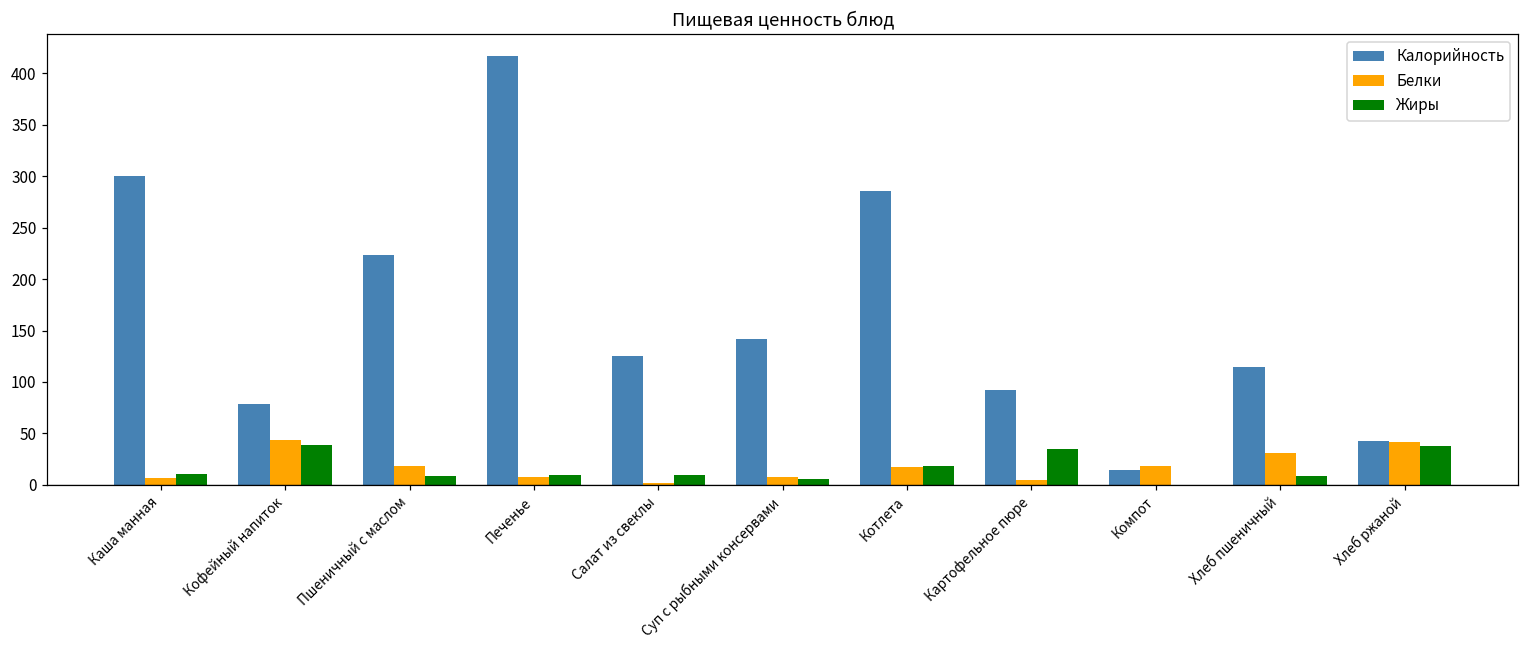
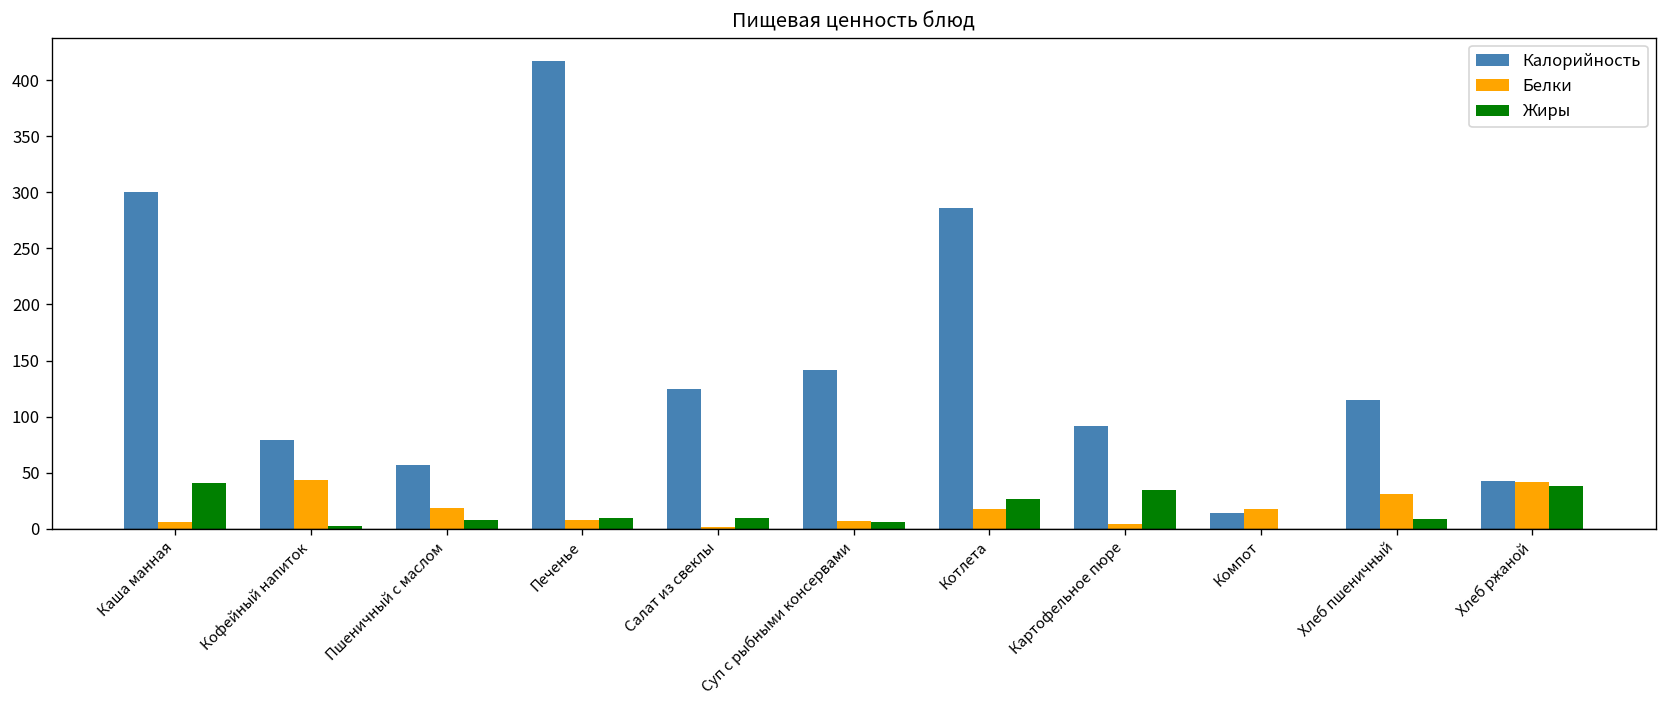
  {
    "Калорийность": {
      "Каша манная": 300,
      "Кофейный напиток": 80,
-     "Пшеничный с маслом": 220,
+     "Пшеничный с маслом": 60,
      "Печенье": 420,
      "Салат из свеклы": 130,
      "Суп с рыбными консервами": 140,
      "Котлета": 290,
      "Картофельное пюре": 90,
      "Компот": 10,
      "Хлеб пшеничный": 120,
      "Хлеб ржаной": 40
    },
    "Белки": {
      "Каша манная": 10,
      "Кофейный напиток": 40,
      "Пшеничный с маслом": 20,
      "Печенье": 10,
      "Суп с рыбными консервами": 10,
      "Котлета": 20,
      "Картофельное пюре": 0,
      "Компот": 20,
      "Хлеб пшеничный": 30,
      "Хлеб ржаной": 40
    },
    "Жиры": {
-     "Каша манная": 10,
-     "Кофейный напиток": 40,
+     "Каша манная": 40,
+     "Кофейный напиток": 0,
      "Пшеничный с маслом": 10,
      "Печенье": 10,
      "Салат из свеклы": 10,
      "Суп с рыбными консервами": 10,
-     "Котлета": 20,
+     "Котлета": 30,
      "Картофельное пюре": 30,
      "Компот": 0,
      "Хлеб пшеничный": 10,
      "Хлеб ржаной": 40
    }
  }
